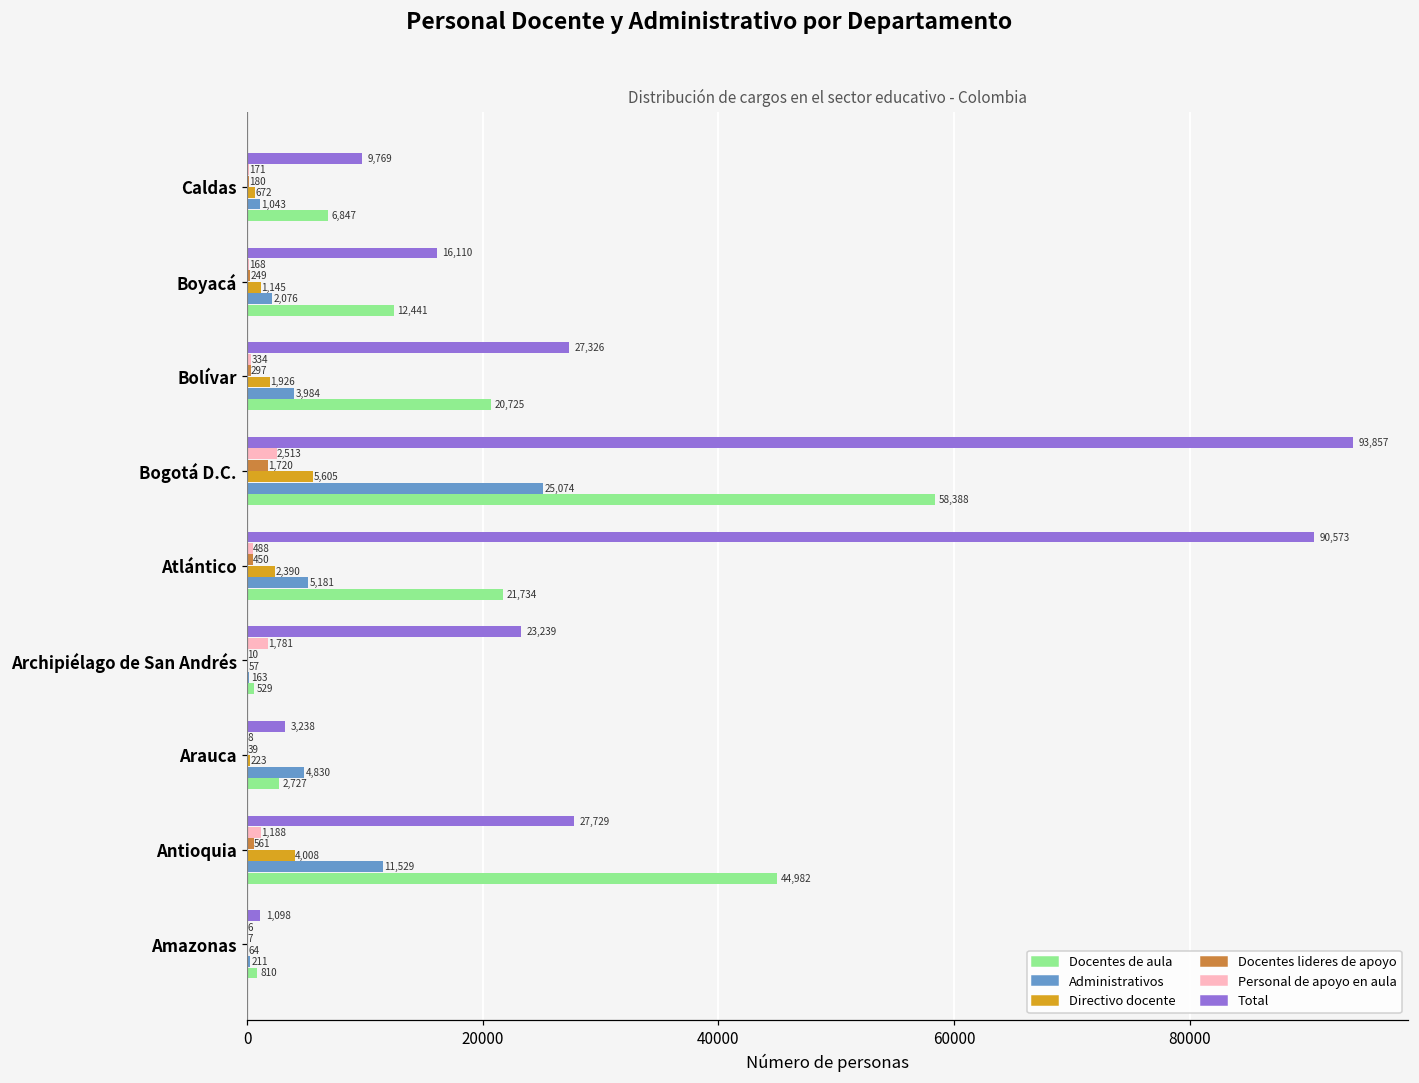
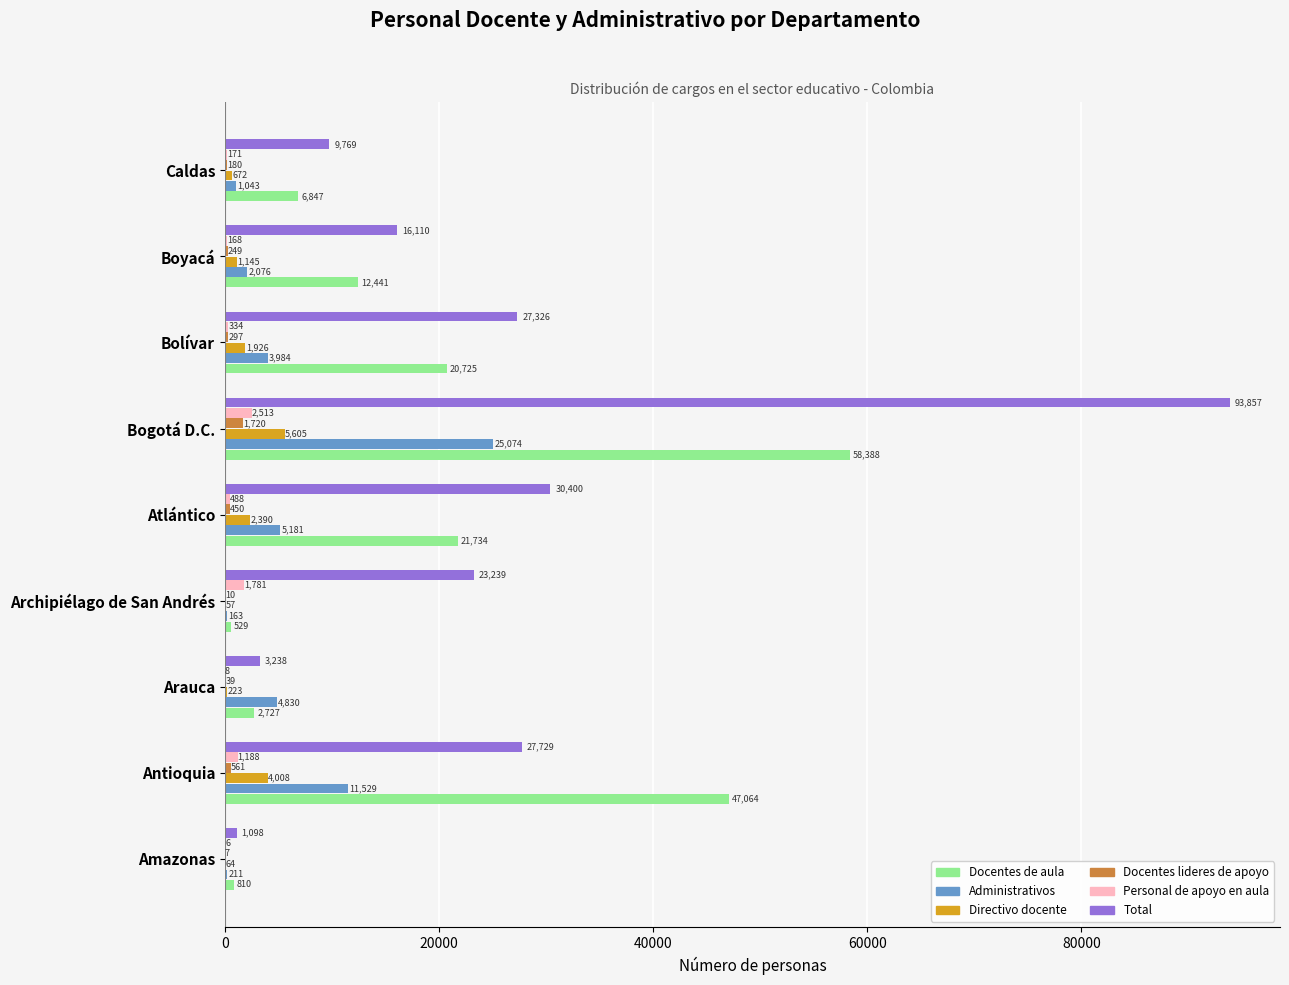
  {
    "Docentes de aula": {
      "Caldas": "6,847",
      "Boyacá": "12,441",
      "Bolívar": "20,725",
      "Bogotá D.C.": "58,388",
      "Atlántico": "21,734",
      "Archipiélago de San Andrés": "529",
      "Arauca": "2,727",
-     "Antioquia": "44,982",
+     "Antioquia": "47,064",
      "Amazonas": "810"
    },
    "Administrativos": {
      "Caldas": "1,043",
      "Boyacá": "2,076",
      "Bolívar": "3,984",
      "Bogotá D.C.": "25,074",
      "Atlántico": "5,181",
      "Archipiélago de San Andrés": "163",
      "Arauca": "4,830",
      "Antioquia": "11,529",
      "Amazonas": "211"
    },
    "Personal de apoyo en aula": {
      "Caldas": "171",
      "Boyacá": "168",
      "Bolívar": "334",
      "Bogotá D.C.": "2,513",
      "Atlántico": "488",
      "Archipiélago de San Andrés": "1,781",
      "Arauca": "8",
      "Antioquia": "1,188",
      "Amazonas": "6"
    },
    "Total": {
      "Caldas": "9,769",
      "Boyacá": "16,110",
      "Bolívar": "27,326",
      "Bogotá D.C.": "93,857",
-     "Atlántico": "90,573",
+     "Atlántico": "30,400",
      "Archipiélago de San Andrés": "23,239",
      "Arauca": "3,238",
      "Antioquia": "27,729",
      "Amazonas": "1,098"
    }
  }
